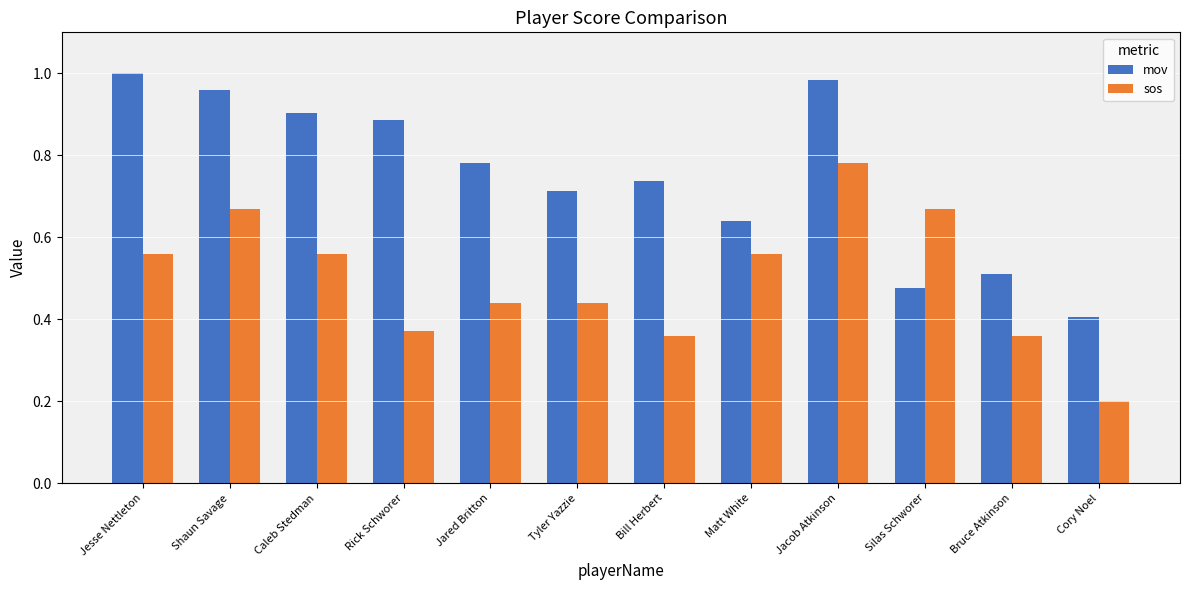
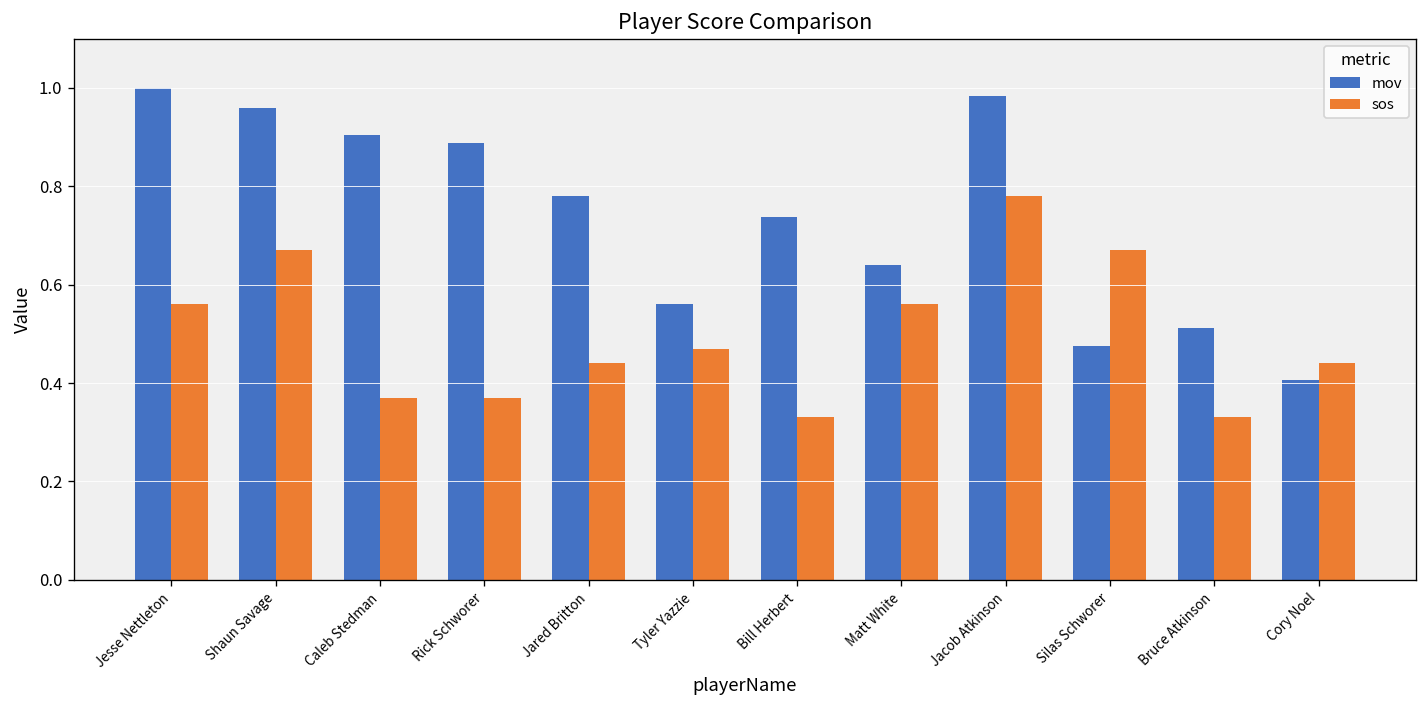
  {
    "mov": {
      "Jesse Nettleton": 1.00,
      "Shaun Savage": 0.96,
      "Caleb Stedman": 0.90,
      "Rick Schworer": 0.89,
      "Jared Britton": 0.78,
-     "Tyler Yazzie": 0.71,
+     "Tyler Yazzie": 0.56,
      "Bill Herbert": 0.74,
      "Matt White": 0.64,
      "Jacob Atkinson": 0.98,
      "Silas Schworer": 0.48,
      "Bruce Atkinson": 0.51,
      "Cory Noel": 0.41
    },
    "sos": {
      "Jesse Nettleton": 0.56,
      "Shaun Savage": 0.67,
-     "Caleb Stedman": 0.56,
+     "Caleb Stedman": 0.37,
      "Rick Schworer": 0.37,
      "Jared Britton": 0.44,
-     "Tyler Yazzie": 0.44,
-     "Bill Herbert": 0.36,
+     "Tyler Yazzie": 0.47,
+     "Bill Herbert": 0.33,
      "Matt White": 0.56,
      "Jacob Atkinson": 0.78,
      "Silas Schworer": 0.67,
-     "Bruce Atkinson": 0.36,
-     "Cory Noel": 0.20
+     "Bruce Atkinson": 0.33,
+     "Cory Noel": 0.44
    }
  }
